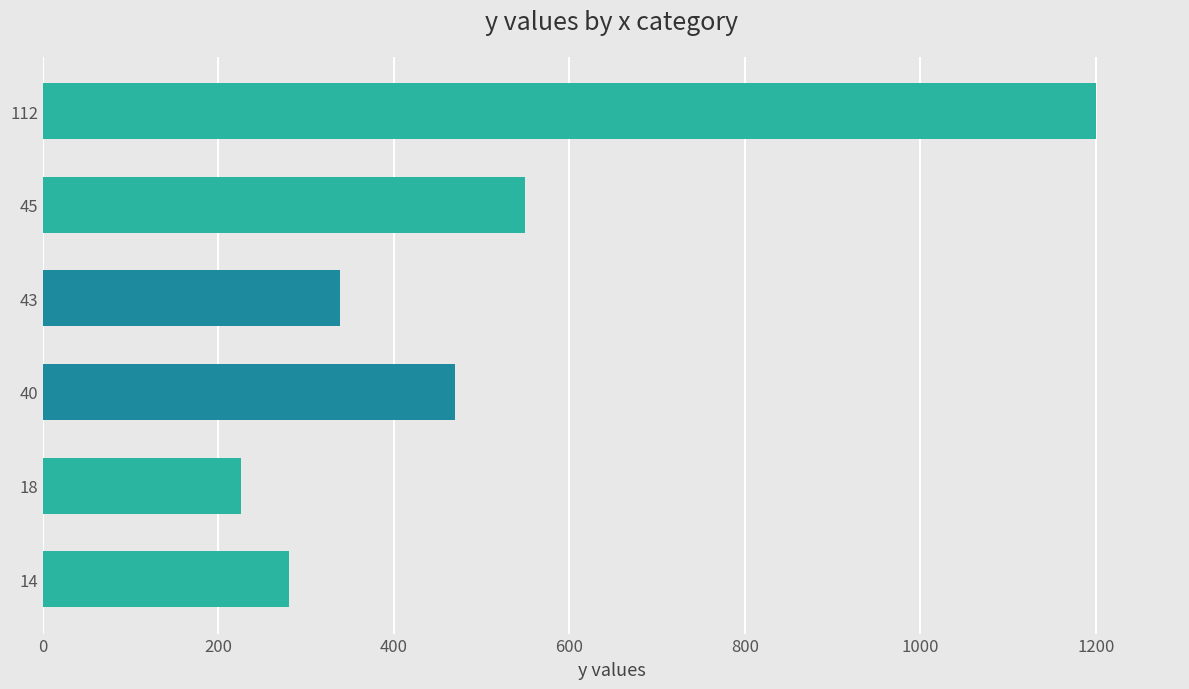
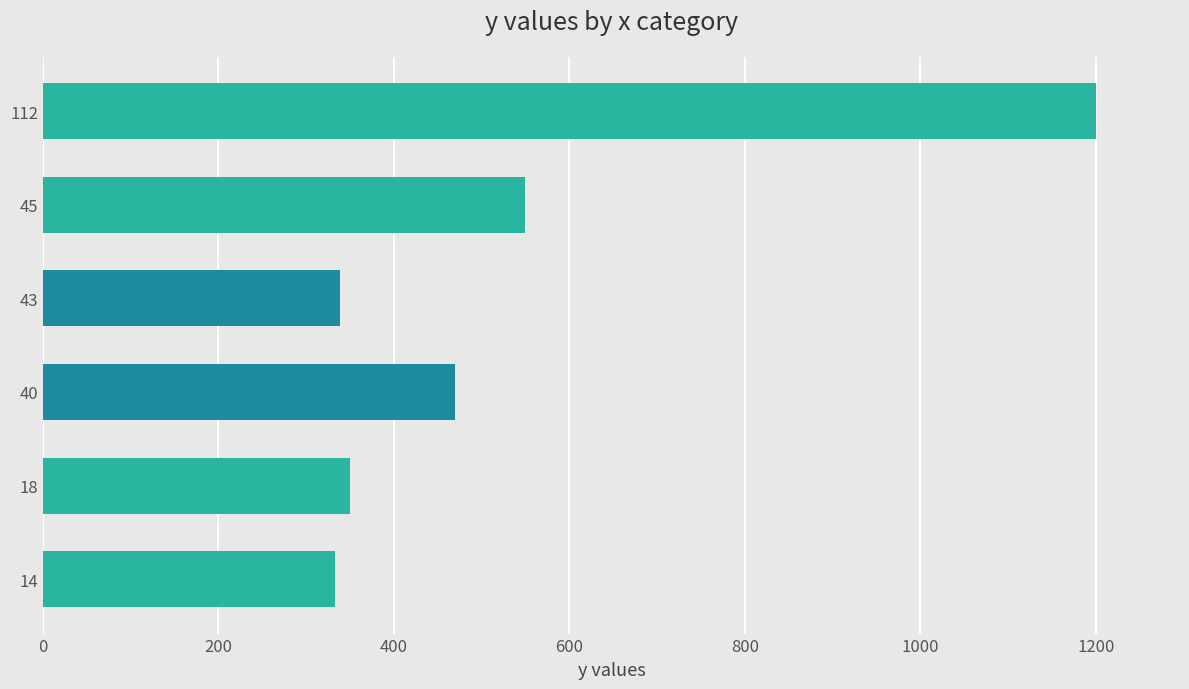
  {
    "112": 1200,
    "45": 550,
    "43": 340,
    "40": 470,
-   "18": 230,
-   "14": 280
+   "18": 350,
+   "14": 330
  }
